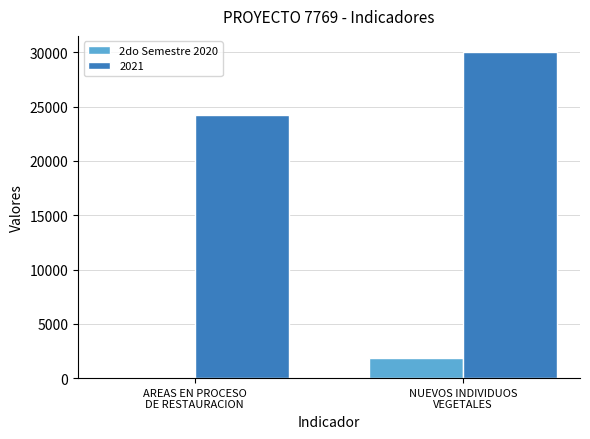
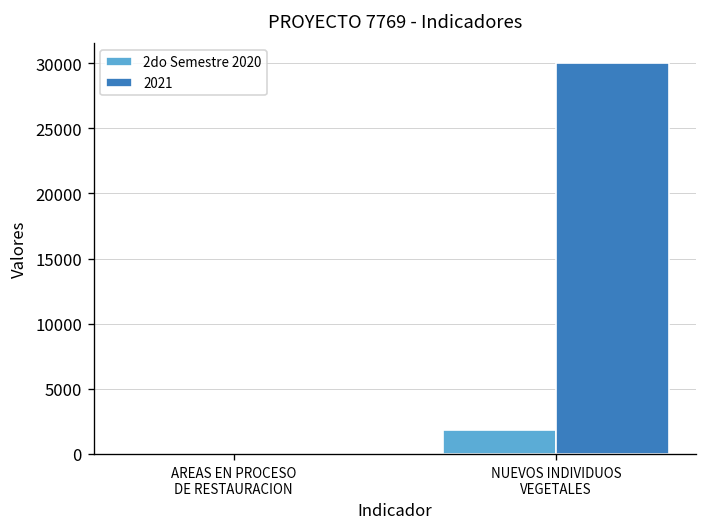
  {
    "2do Semestre 2020": {
      "NUEVOS INDIVIDUOS VEGETALES": 1900
    },
    "2021": {
-     "AREAS EN PROCESO DE RESTAURACION": 24200,
+     "AREAS EN PROCESO DE RESTAURACION": 0,
      "NUEVOS INDIVIDUOS VEGETALES": 30000
    }
  }
